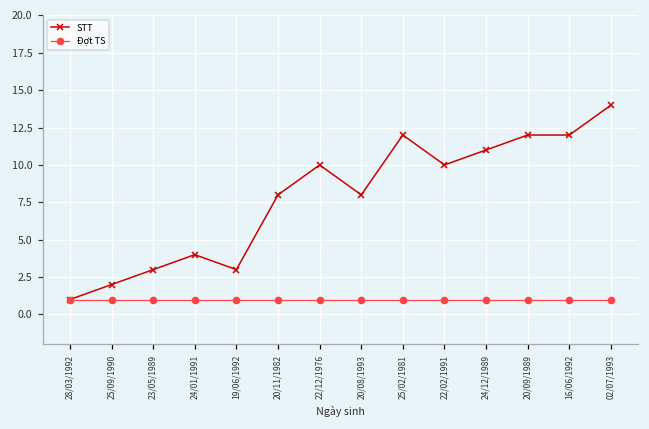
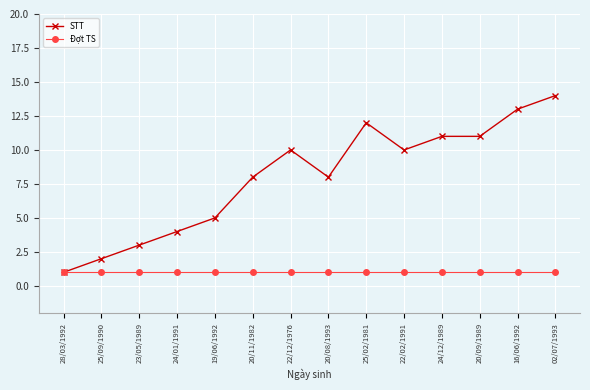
  {
    "STT": {
      "25/09/1990": 2,
      "23/05/1989": 3,
      "24/01/1991": 4,
-     "19/06/1992": 3,
+     "19/06/1992": 5,
      "20/11/1982": 8,
      "22/12/1976": 10,
      "20/08/1993": 8,
      "25/02/1981": 12,
      "22/02/1991": 10,
      "24/12/1989": 11,
-     "20/09/1989": 12,
-     "16/06/1992": 12,
+     "20/09/1989": 11,
+     "16/06/1992": 13,
      "02/07/1993": 14
    },
    "Đợt TS": {
      "25/09/1990": 1,
      "23/05/1989": 1,
      "24/01/1991": 1,
      "19/06/1992": 1,
      "20/11/1982": 1,
      "22/12/1976": 1,
      "20/08/1993": 1,
      "25/02/1981": 1,
      "22/02/1991": 1,
      "24/12/1989": 1,
      "20/09/1989": 1,
      "16/06/1992": 1,
      "02/07/1993": 1
    }
  }
